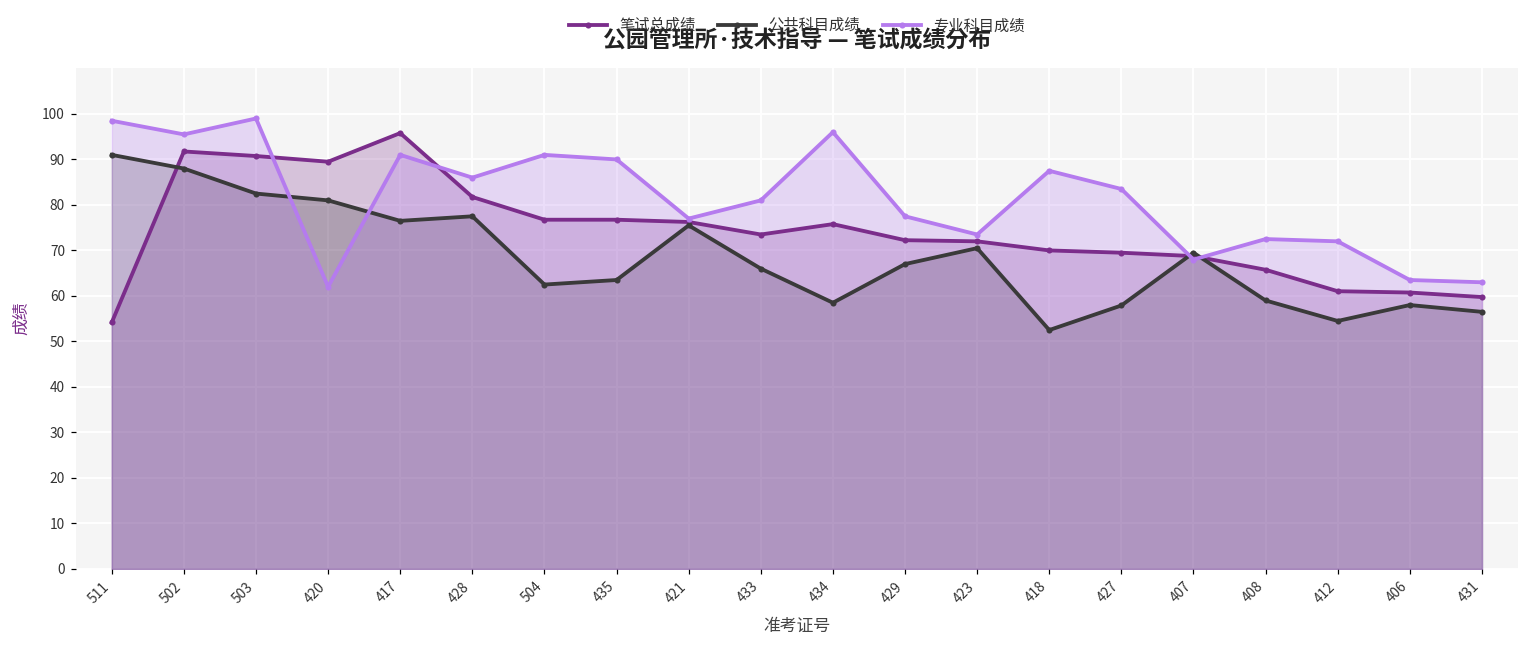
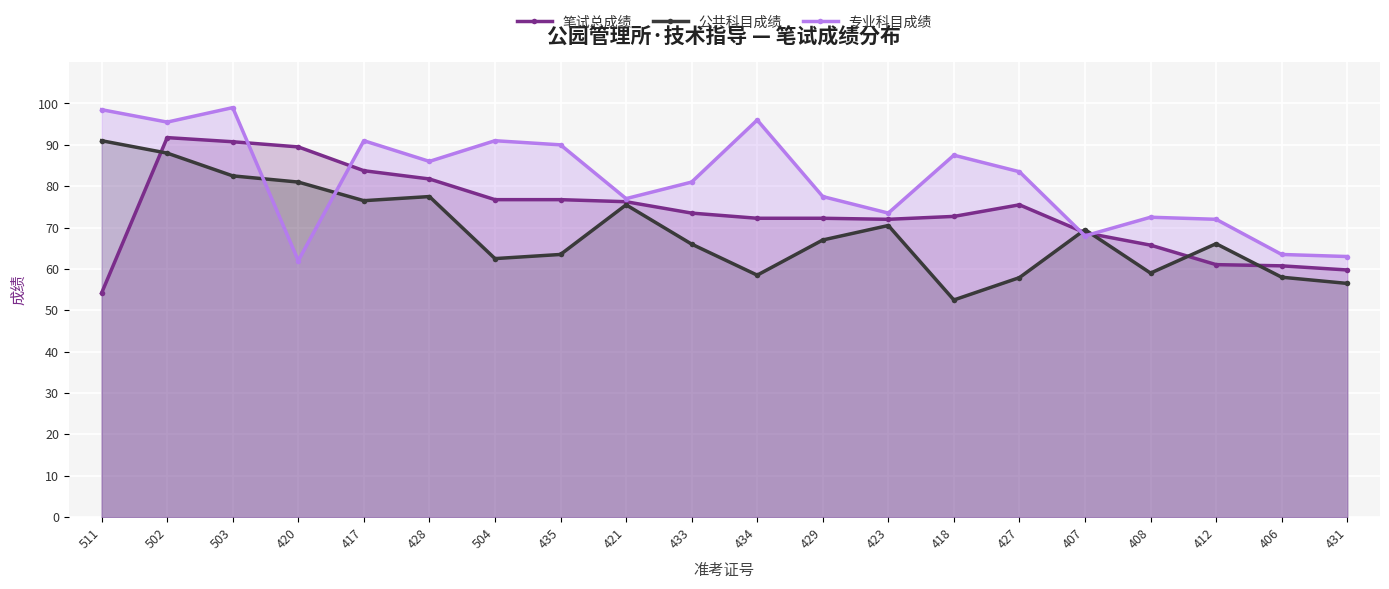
  {
    "笔试总成绩": {
      "511": 54,
      "502": 92,
      "503": 91,
      "420": 90,
-     "417": 96,
+     "417": 84,
      "428": 82,
      "504": 77,
      "435": 77,
      "421": 76,
      "433": 74,
-     "434": 76,
+     "434": 72,
      "429": 72,
      "423": 72,
-     "418": 70,
-     "427": 70,
+     "418": 73,
+     "427": 76,
      "407": 69,
      "408": 66,
      "412": 61,
      "406": 61,
      "431": 60
    },
    "公共科目成绩": {
      "511": 91,
      "502": 88,
      "503": 83,
      "420": 81,
      "417": 77,
      "428": 78,
      "504": 63,
      "435": 64,
      "421": 76,
      "433": 66,
      "434": 59,
      "429": 67,
      "423": 71,
      "418": 53,
      "427": 58,
      "407": 70,
      "408": 59,
-     "412": 55,
+     "412": 66,
      "406": 58,
      "431": 57
    },
    "专业科目成绩": {
      "511": 99,
      "502": 96,
      "503": 99,
      "420": 62,
      "417": 91,
      "428": 86,
      "504": 91,
      "435": 90,
      "421": 77,
      "433": 81,
      "434": 96,
      "429": 78,
      "423": 74,
      "418": 88,
      "427": 84,
      "407": 68,
      "408": 73,
      "412": 72,
      "406": 64,
      "431": 63
    }
  }
